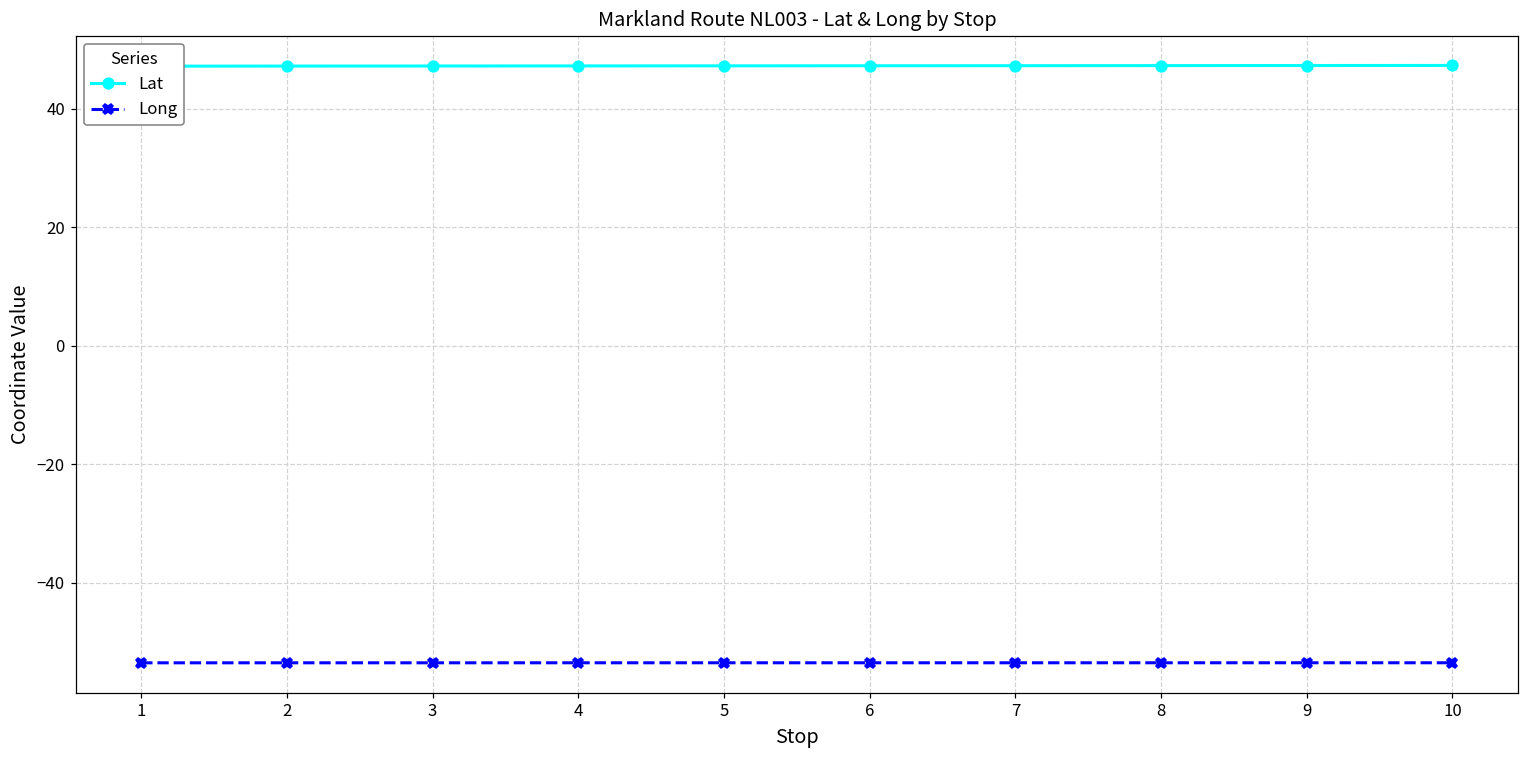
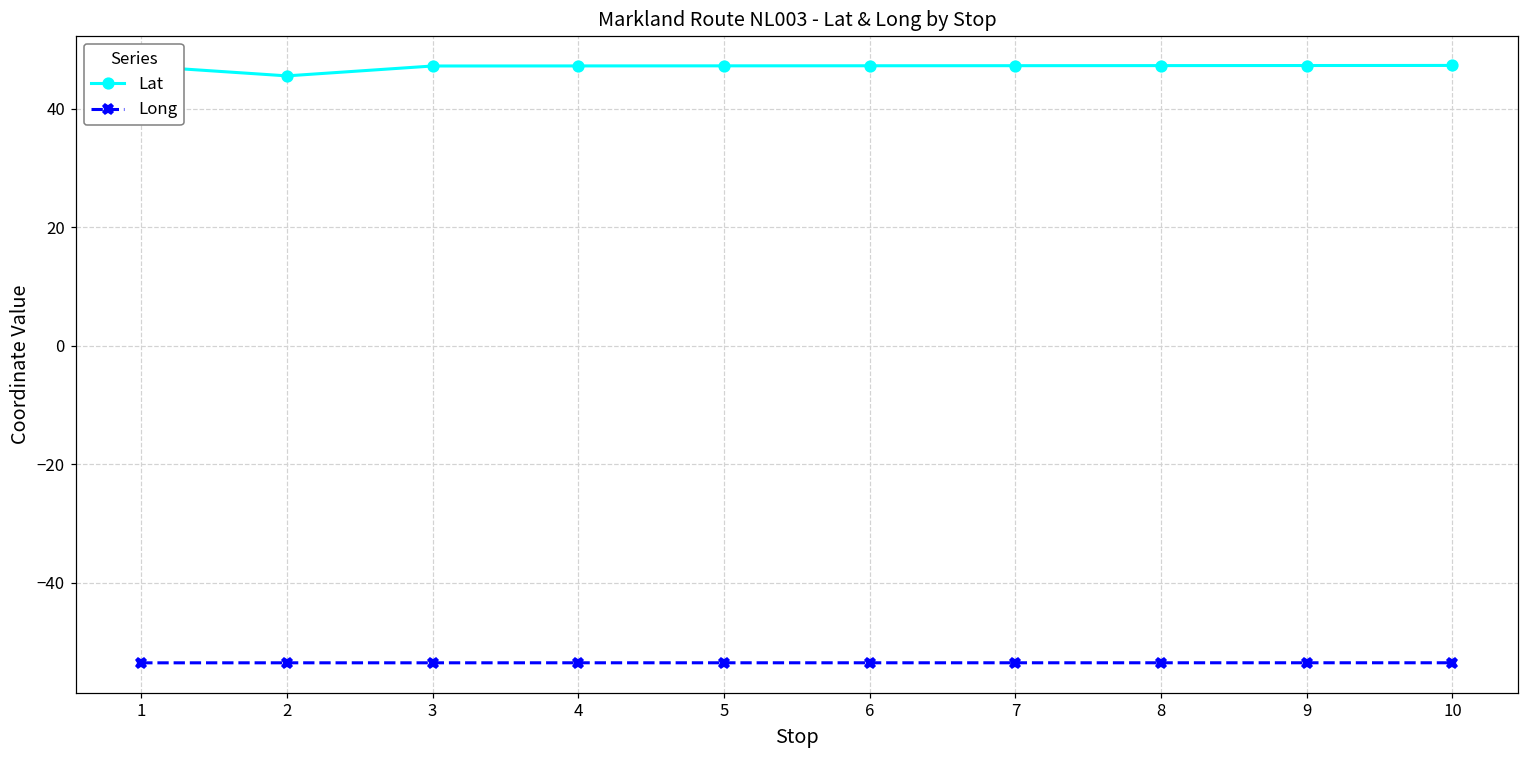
  {
    "Lat": {
-     "2": 47,
+     "2": 46,
      "3": 47,
      "4": 47,
      "5": 47,
      "6": 47,
      "7": 47,
      "8": 47,
      "9": 47,
      "10": 47
    },
    "Long": {
      "1": -54,
      "2": -54,
      "3": -54,
      "4": -54,
      "5": -54,
      "6": -54,
      "7": -54,
      "8": -54,
      "9": -54,
      "10": -54
    }
  }
